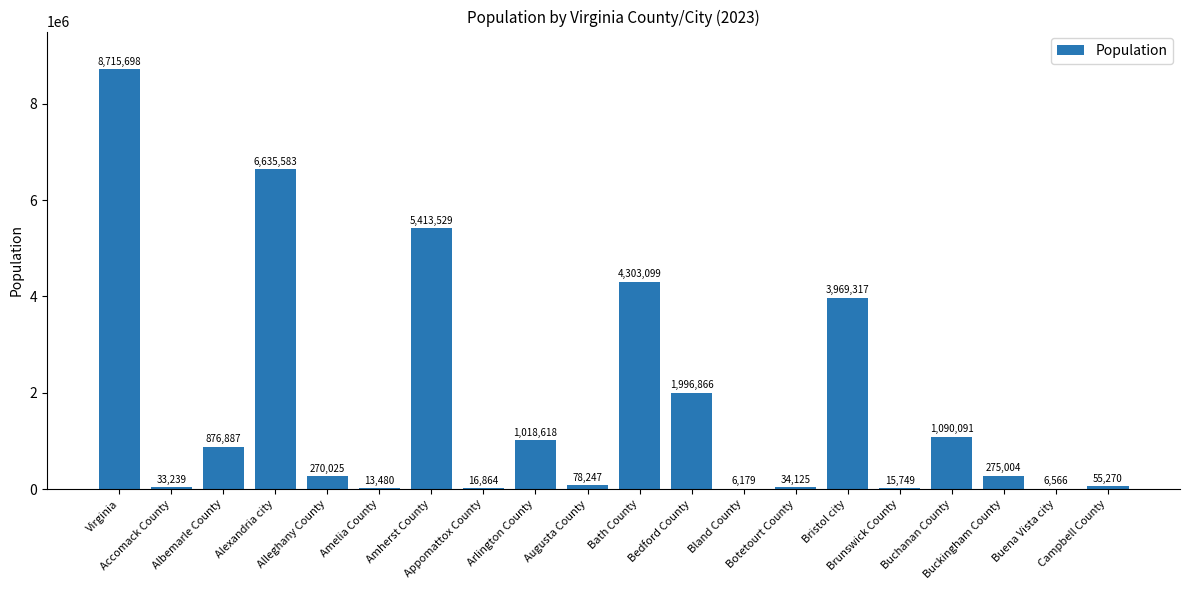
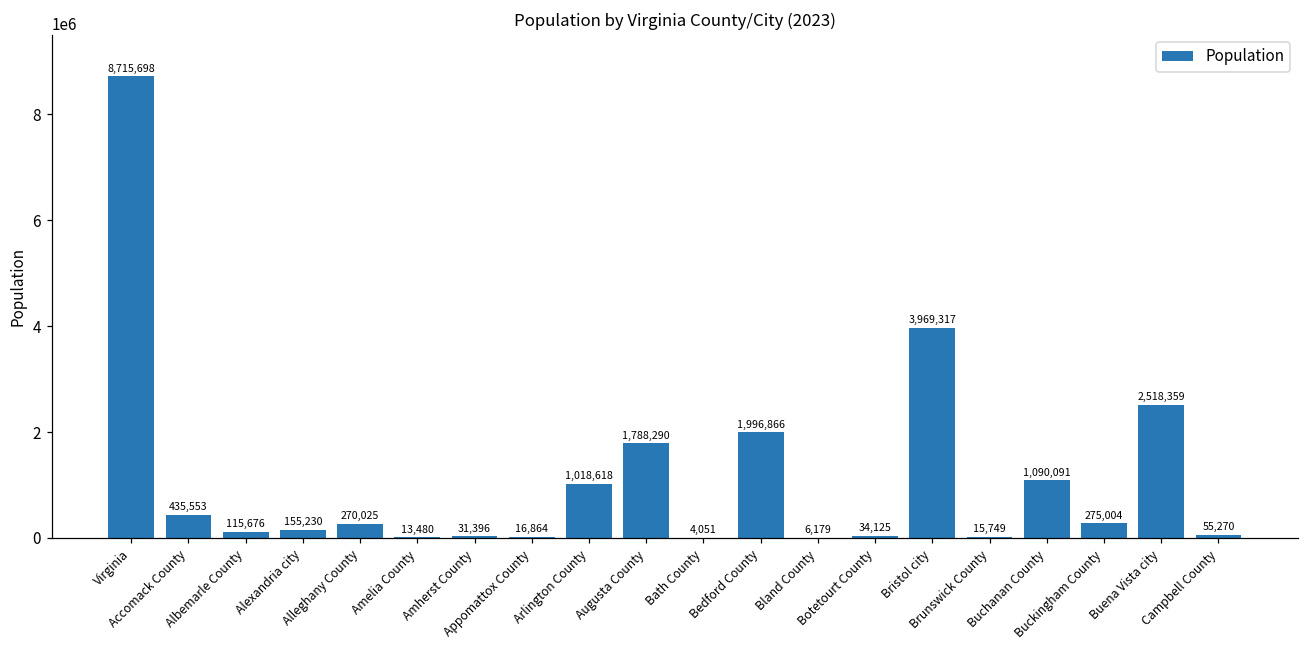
  {
    "Virginia": "8,715,698",
-   "Accomack County": "33,239",
-   "Albemarle County": "876,887",
-   "Alexandria city": "6,635,583",
+   "Accomack County": "435,553",
+   "Albemarle County": "115,676",
+   "Alexandria city": "155,230",
    "Alleghany County": "270,025",
    "Amelia County": "13,480",
-   "Amherst County": "5,413,529",
+   "Amherst County": "31,396",
    "Appomattox County": "16,864",
    "Arlington County": "1,018,618",
-   "Augusta County": "78,247",
-   "Bath County": "4,303,099",
+   "Augusta County": "1,788,290",
+   "Bath County": "4,051",
    "Bedford County": "1,996,866",
    "Bland County": "6,179",
    "Botetourt County": "34,125",
    "Bristol city": "3,969,317",
    "Brunswick County": "15,749",
    "Buchanan County": "1,090,091",
    "Buckingham County": "275,004",
-   "Buena Vista city": "6,566",
+   "Buena Vista city": "2,518,359",
    "Campbell County": "55,270"
  }
